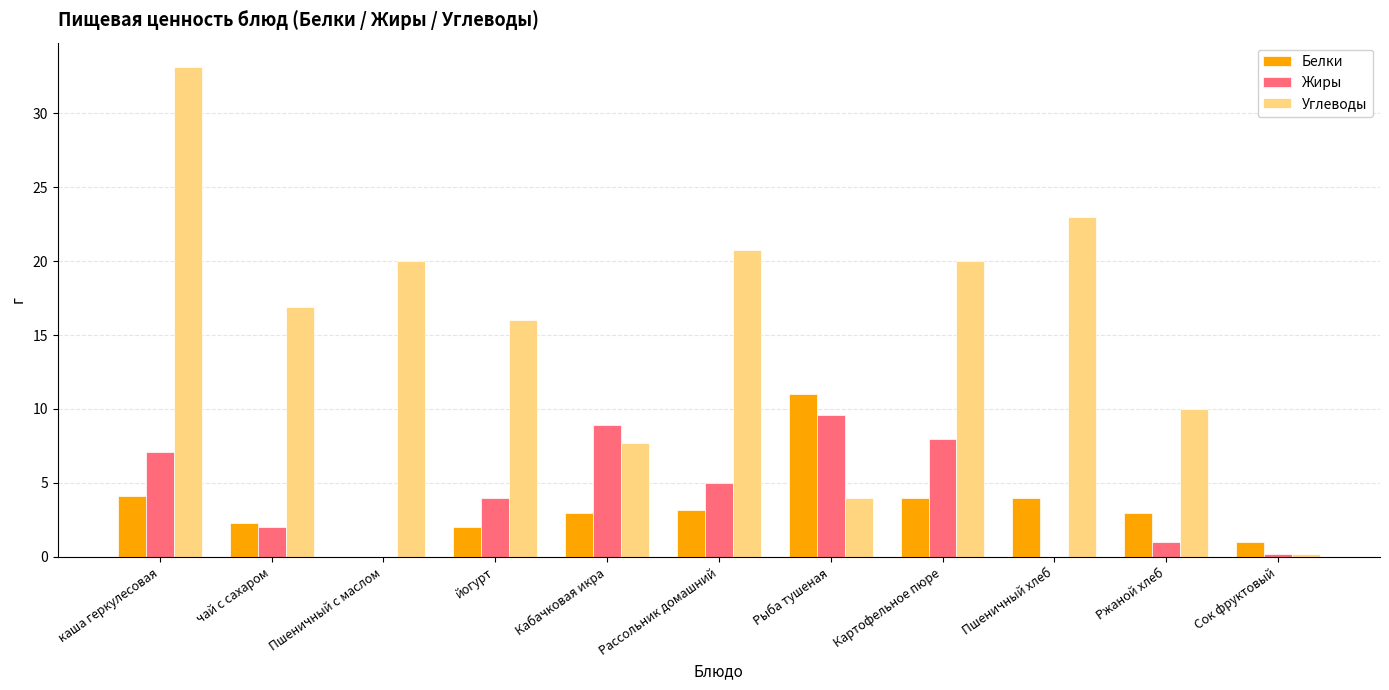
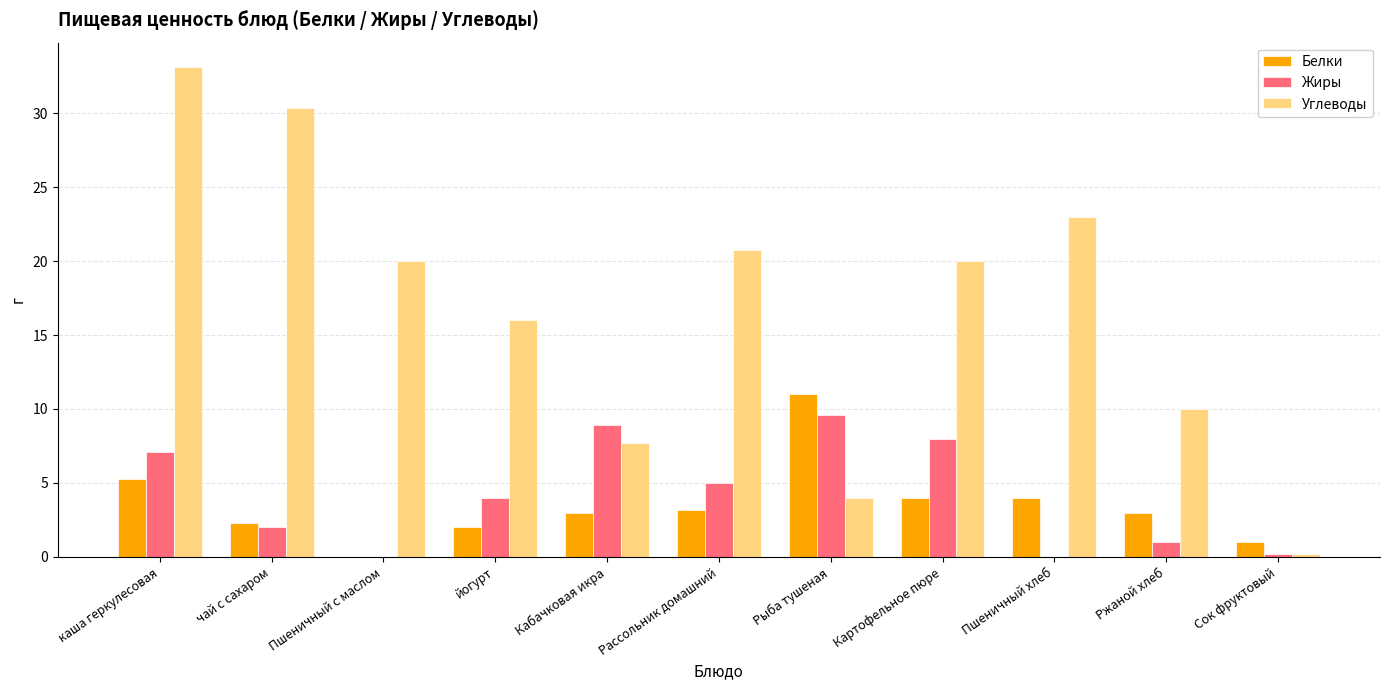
  {
    "Белки": {
-     "каша геркулесовая": 4.1,
+     "каша геркулесовая": 5.3,
      "чай с сахаром": 2.3,
      "Пшеничный с маслом": 0.0,
      "йогурт": 2.0,
      "Кабачковая икра": 3.0,
      "Рассольник домашний": 3.1,
      "Рыба тушеная": 11.0,
      "Картофельное пюре": 4.0,
      "Пшеничный хлеб": 4.0,
      "Ржаной хлеб": 3.0,
      "Сок фруктовый": 1.0
    },
    "Жиры": {
      "каша геркулесовая": 7.1,
      "чай с сахаром": 2.0,
      "Пшеничный с маслом": 0.0,
      "йогурт": 4.0,
      "Кабачковая икра": 8.9,
      "Рассольник домашний": 5.0,
      "Рыба тушеная": 9.6,
      "Картофельное пюре": 8.0,
      "Пшеничный хлеб": 0.0,
      "Ржаной хлеб": 1.0,
      "Сок фруктовый": 0.2
    },
    "Углеводы": {
      "каша геркулесовая": 33.1,
-     "чай с сахаром": 16.9,
+     "чай с сахаром": 30.3,
      "Пшеничный с маслом": 20.0,
      "йогурт": 16.0,
      "Кабачковая икра": 7.7,
      "Рассольник домашний": 20.7,
      "Рыба тушеная": 4.0,
      "Картофельное пюре": 20.0,
      "Пшеничный хлеб": 23.0,
      "Ржаной хлеб": 10.0,
      "Сок фруктовый": 0.2
    }
  }
